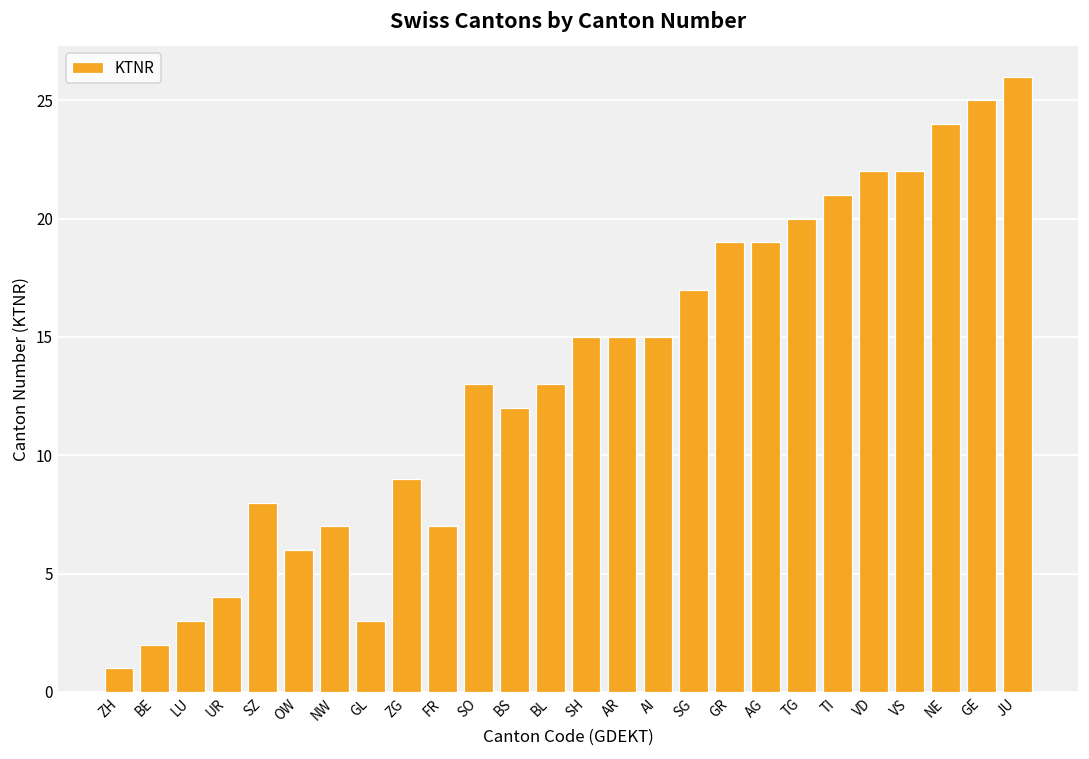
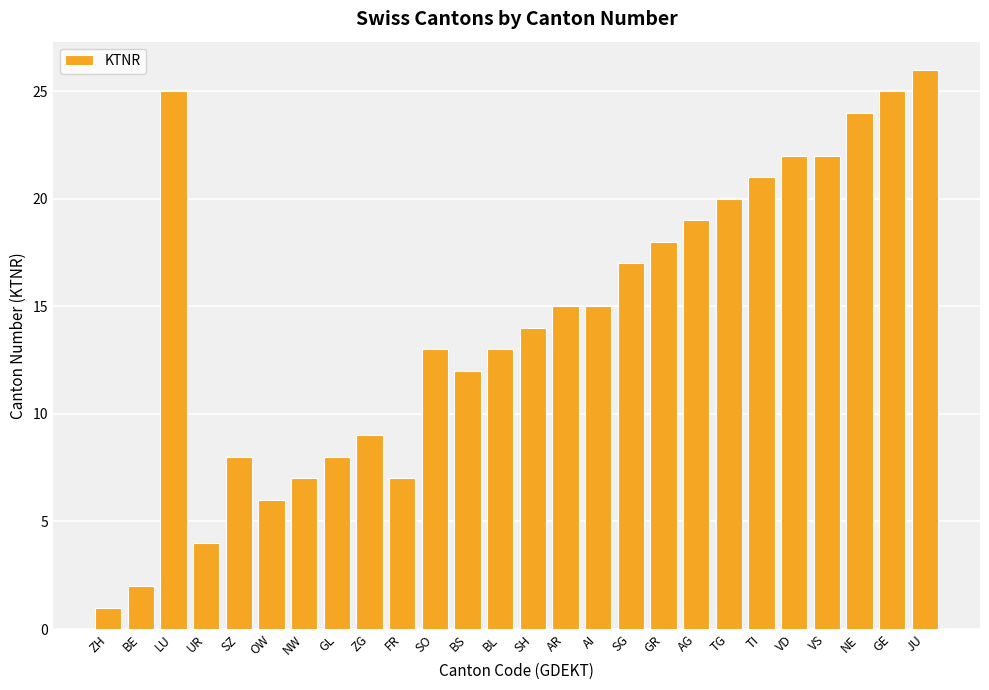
  {
    "ZH": 1,
    "BE": 2,
-   "LU": 3,
+   "LU": 25,
    "UR": 4,
    "SZ": 8,
    "OW": 6,
    "NW": 7,
-   "GL": 3,
+   "GL": 8,
    "ZG": 9,
    "FR": 7,
    "SO": 13,
    "BS": 12,
    "BL": 13,
-   "SH": 15,
+   "SH": 14,
    "AR": 15,
    "AI": 15,
    "SG": 17,
-   "GR": 19,
+   "GR": 18,
    "AG": 19,
    "TG": 20,
    "TI": 21,
    "VD": 22,
    "VS": 22,
    "NE": 24,
    "GE": 25,
    "JU": 26
  }
